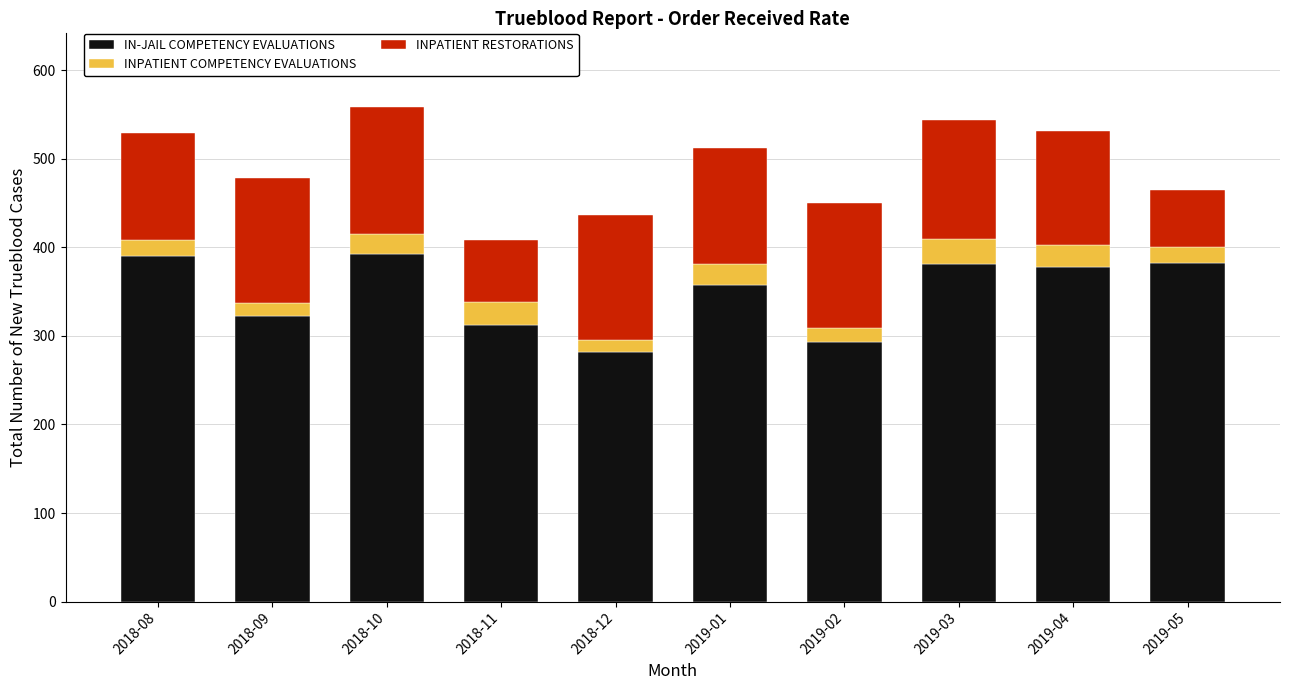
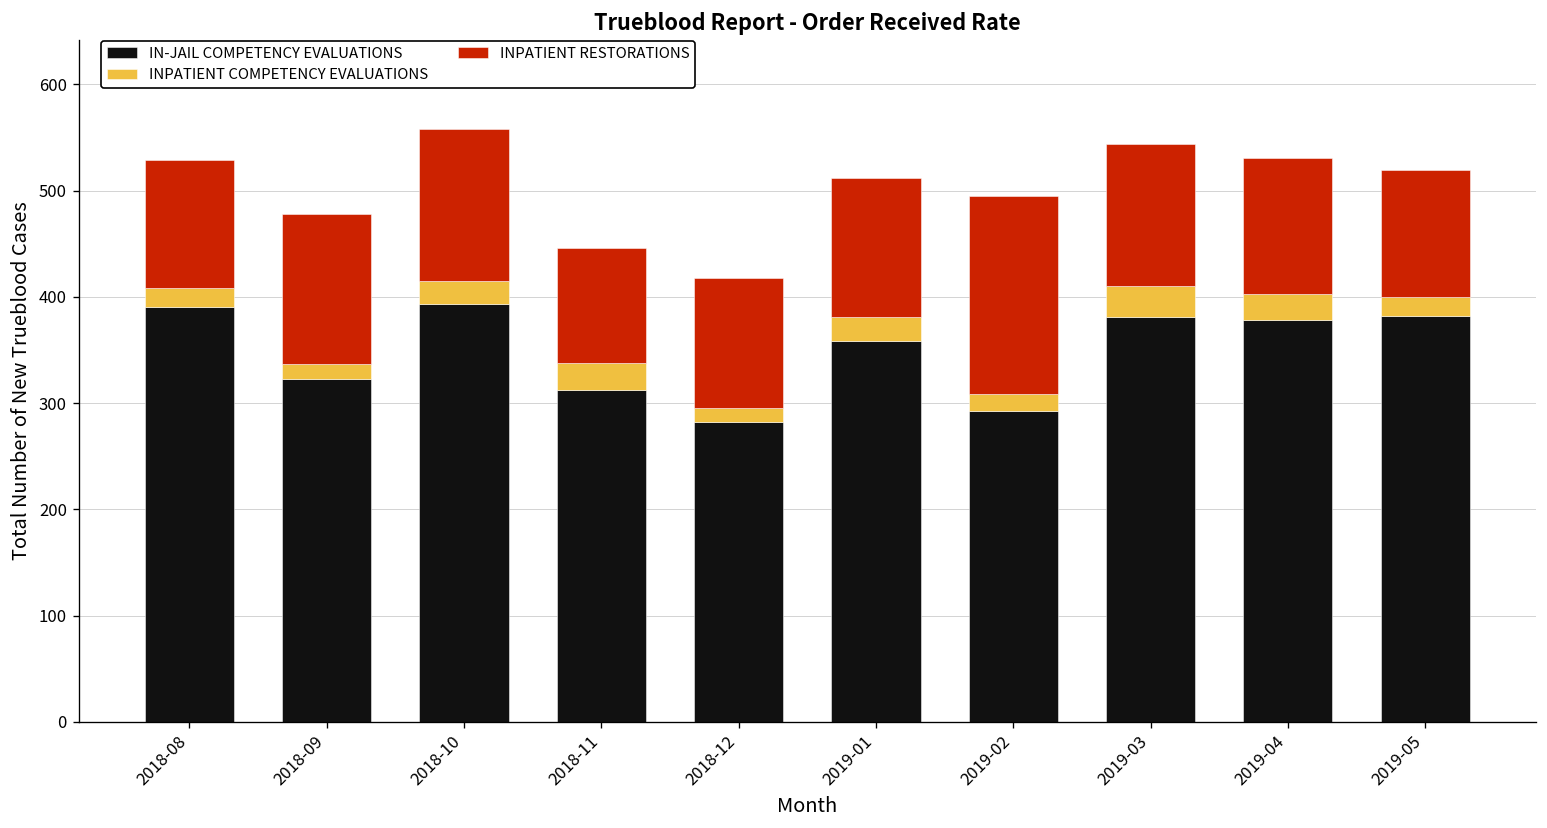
  {
    "IN-JAIL COMPETENCY EVALUATIONS": {
      "2018-08": 390,
      "2018-09": 320,
      "2018-10": 390,
      "2018-11": 310,
      "2018-12": 280,
      "2019-01": 360,
      "2019-02": 290,
      "2019-03": 380,
      "2019-04": 380,
      "2019-05": 380
    },
    "INPATIENT COMPETENCY EVALUATIONS": {
      "2018-08": 20,
      "2018-09": 10,
      "2018-10": 20,
      "2018-11": 30,
      "2018-12": 10,
      "2019-01": 20,
      "2019-02": 20,
      "2019-03": 30,
      "2019-04": 30,
      "2019-05": 20
    },
    "INPATIENT RESTORATIONS": {
      "2018-08": 120,
      "2018-09": 140,
      "2018-10": 140,
-     "2018-11": 70,
-     "2018-12": 140,
+     "2018-11": 110,
+     "2018-12": 120,
      "2019-01": 130,
-     "2019-02": 140,
+     "2019-02": 190,
      "2019-03": 130,
      "2019-04": 130,
-     "2019-05": 70
+     "2019-05": 120
    }
  }
